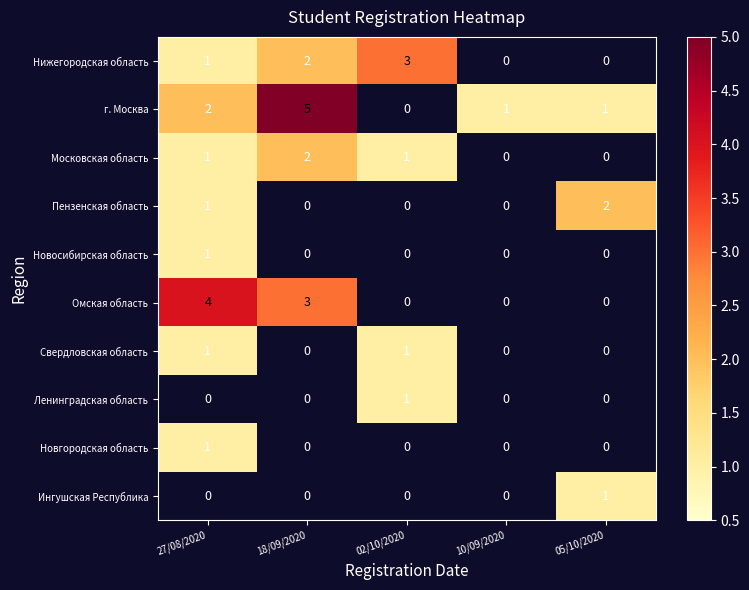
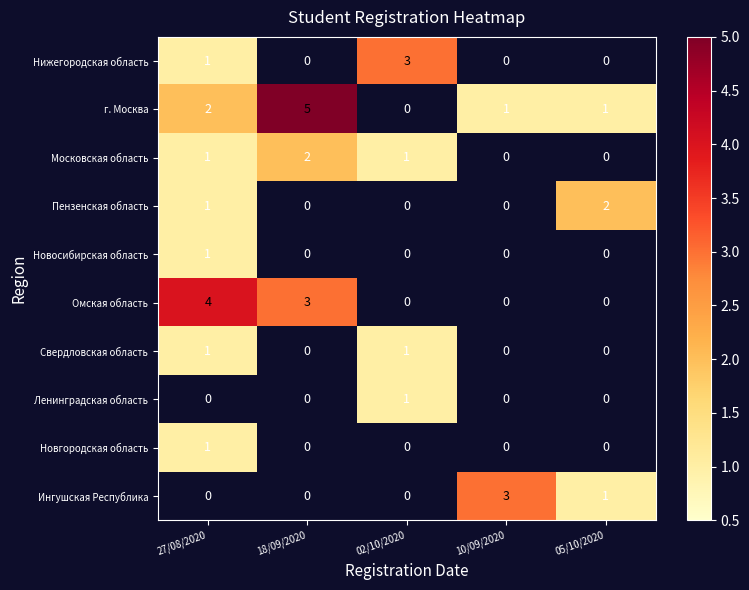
  {
    "Нижегородская область": {
      "27/08/2020": 1,
-     "18/09/2020": 2,
+     "18/09/2020": 0,
      "02/10/2020": 3,
      "10/09/2020": 0,
      "05/10/2020": 0
    },
    "г. Москва": {
      "27/08/2020": 2,
      "18/09/2020": 5,
      "02/10/2020": 0,
      "10/09/2020": 1,
      "05/10/2020": 1
    },
    "Московская область": {
      "27/08/2020": 1,
      "18/09/2020": 2,
      "02/10/2020": 1,
      "10/09/2020": 0,
      "05/10/2020": 0
    },
    "Пензенская область": {
      "27/08/2020": 1,
      "18/09/2020": 0,
      "02/10/2020": 0,
      "10/09/2020": 0,
      "05/10/2020": 2
    },
    "Новосибирская область": {
      "27/08/2020": 1,
      "18/09/2020": 0,
      "02/10/2020": 0,
      "10/09/2020": 0,
      "05/10/2020": 0
    },
    "Омская область": {
      "27/08/2020": 4,
      "18/09/2020": 3,
      "02/10/2020": 0,
      "10/09/2020": 0,
      "05/10/2020": 0
    },
    "Свердловская область": {
      "27/08/2020": 1,
      "18/09/2020": 0,
      "02/10/2020": 1,
      "10/09/2020": 0,
      "05/10/2020": 0
    },
    "Ленинградская область": {
      "27/08/2020": 0,
      "18/09/2020": 0,
      "02/10/2020": 1,
      "10/09/2020": 0,
      "05/10/2020": 0
    },
    "Новгородская область": {
      "27/08/2020": 1,
      "18/09/2020": 0,
      "02/10/2020": 0,
      "10/09/2020": 0,
      "05/10/2020": 0
    },
    "Ингушская Республика": {
      "27/08/2020": 0,
      "18/09/2020": 0,
      "02/10/2020": 0,
-     "10/09/2020": 0,
+     "10/09/2020": 3,
      "05/10/2020": 1
    }
  }
